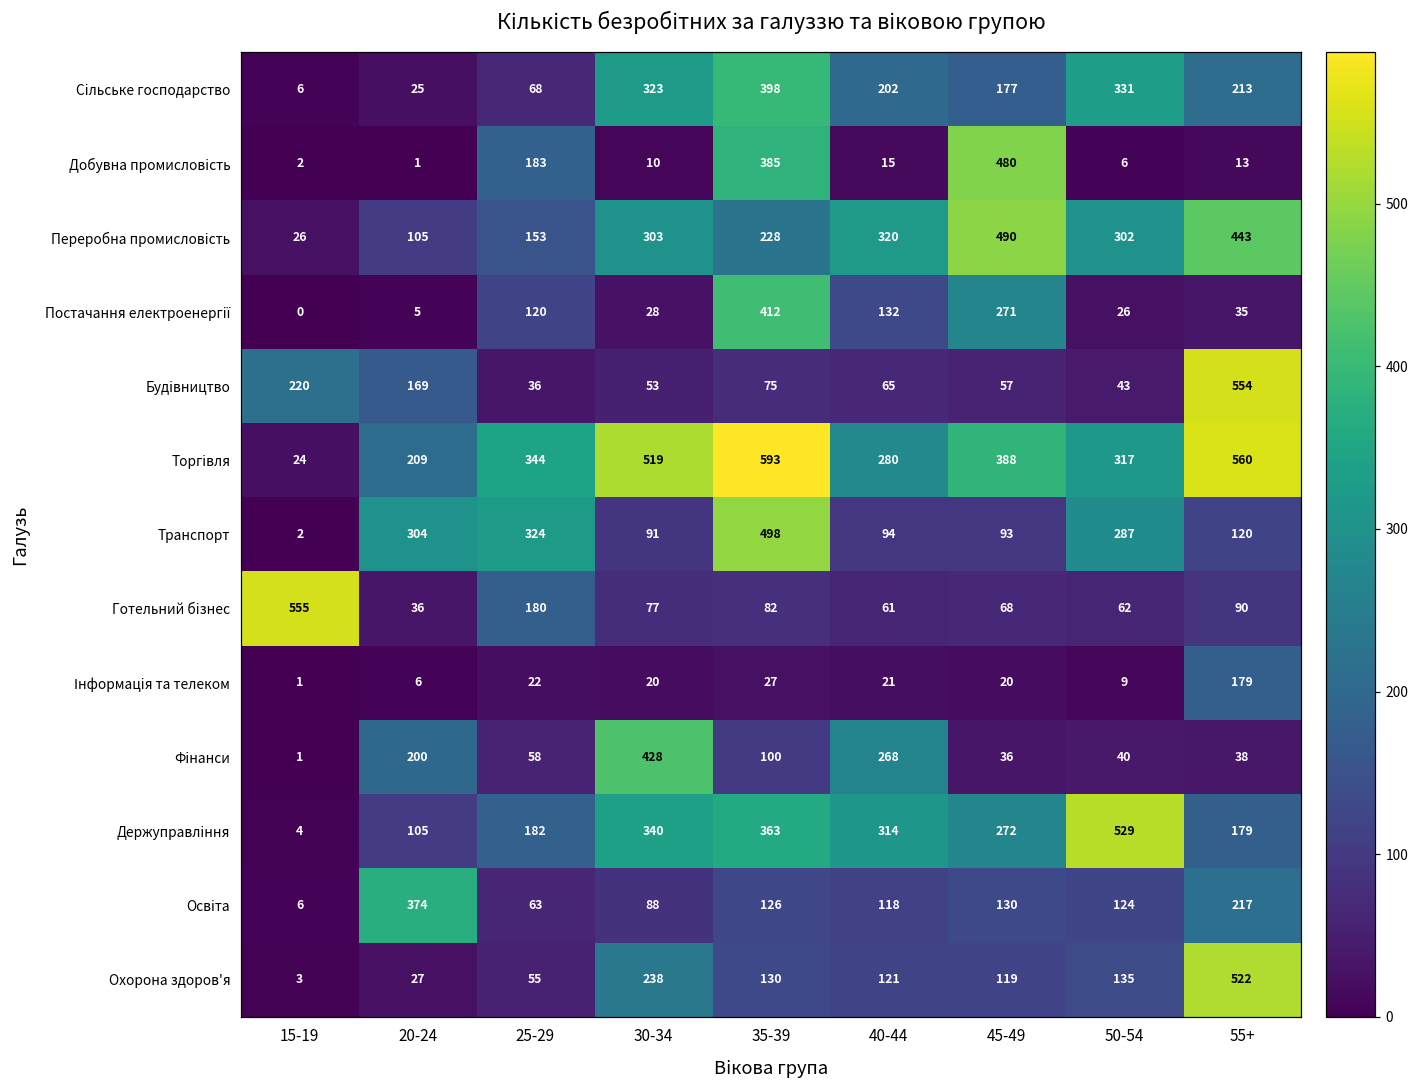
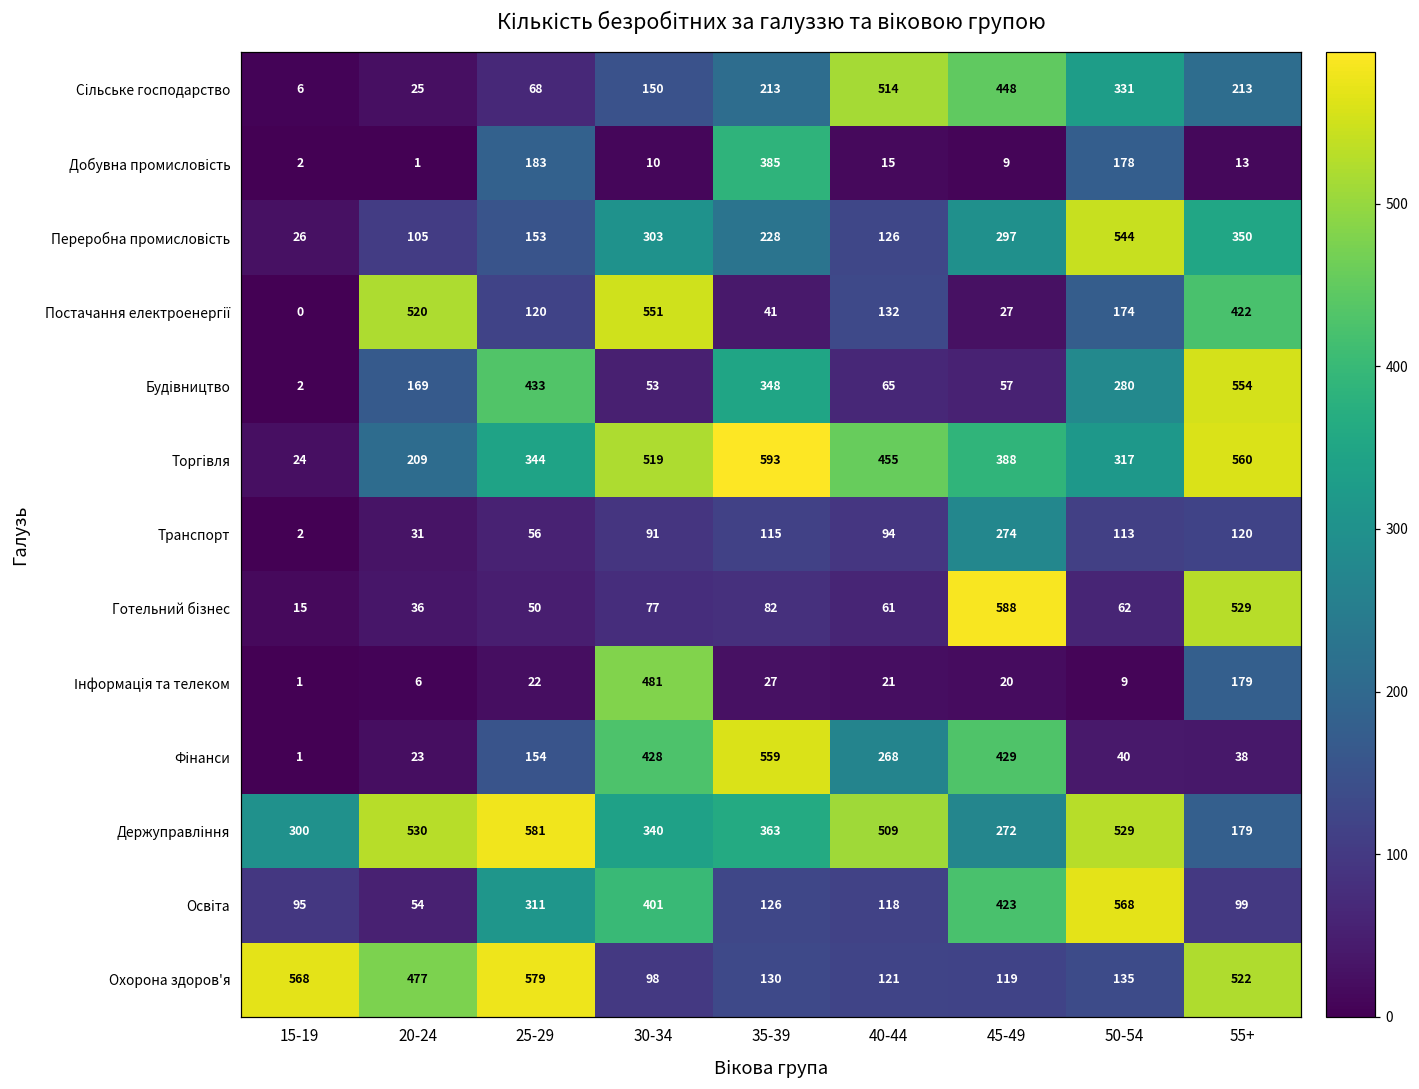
  {
    "Сільське господарство": {
      "15-19": 6,
      "20-24": 25,
      "25-29": 68,
-     "30-34": 323,
-     "35-39": 398,
-     "40-44": 202,
-     "45-49": 177,
+     "30-34": 150,
+     "35-39": 213,
+     "40-44": 514,
+     "45-49": 448,
      "50-54": 331,
      "55+": 213
    },
    "Добувна промисловість": {
      "15-19": 2,
      "20-24": 1,
      "25-29": 183,
      "30-34": 10,
      "35-39": 385,
      "40-44": 15,
-     "45-49": 480,
-     "50-54": 6,
+     "45-49": 9,
+     "50-54": 178,
      "55+": 13
    },
    "Переробна промисловість": {
      "15-19": 26,
      "20-24": 105,
      "25-29": 153,
      "30-34": 303,
      "35-39": 228,
-     "40-44": 320,
-     "45-49": 490,
-     "50-54": 302,
-     "55+": 443
+     "40-44": 126,
+     "45-49": 297,
+     "50-54": 544,
+     "55+": 350
    },
    "Постачання електроенергії": {
      "15-19": 0,
-     "20-24": 5,
+     "20-24": 520,
      "25-29": 120,
-     "30-34": 28,
-     "35-39": 412,
+     "30-34": 551,
+     "35-39": 41,
      "40-44": 132,
-     "45-49": 271,
-     "50-54": 26,
-     "55+": 35
+     "45-49": 27,
+     "50-54": 174,
+     "55+": 422
    },
    "Будівництво": {
-     "15-19": 220,
+     "15-19": 2,
      "20-24": 169,
-     "25-29": 36,
+     "25-29": 433,
      "30-34": 53,
-     "35-39": 75,
+     "35-39": 348,
      "40-44": 65,
      "45-49": 57,
-     "50-54": 43,
+     "50-54": 280,
      "55+": 554
    },
    "Торгівля": {
      "15-19": 24,
      "20-24": 209,
      "25-29": 344,
      "30-34": 519,
      "35-39": 593,
-     "40-44": 280,
+     "40-44": 455,
      "45-49": 388,
      "50-54": 317,
      "55+": 560
    },
    "Транспорт": {
      "15-19": 2,
-     "20-24": 304,
-     "25-29": 324,
+     "20-24": 31,
+     "25-29": 56,
      "30-34": 91,
-     "35-39": 498,
+     "35-39": 115,
      "40-44": 94,
-     "45-49": 93,
-     "50-54": 287,
+     "45-49": 274,
+     "50-54": 113,
      "55+": 120
    },
    "Готельний бізнес": {
-     "15-19": 555,
+     "15-19": 15,
      "20-24": 36,
-     "25-29": 180,
+     "25-29": 50,
      "30-34": 77,
      "35-39": 82,
      "40-44": 61,
-     "45-49": 68,
+     "45-49": 588,
      "50-54": 62,
-     "55+": 90
+     "55+": 529
    },
    "Інформація та телеком": {
      "15-19": 1,
      "20-24": 6,
      "25-29": 22,
-     "30-34": 20,
+     "30-34": 481,
      "35-39": 27,
      "40-44": 21,
      "45-49": 20,
      "50-54": 9,
      "55+": 179
    },
    "Фінанси": {
      "15-19": 1,
-     "20-24": 200,
-     "25-29": 58,
+     "20-24": 23,
+     "25-29": 154,
      "30-34": 428,
-     "35-39": 100,
+     "35-39": 559,
      "40-44": 268,
-     "45-49": 36,
+     "45-49": 429,
      "50-54": 40,
      "55+": 38
    },
    "Держуправління": {
-     "15-19": 4,
-     "20-24": 105,
-     "25-29": 182,
+     "15-19": 300,
+     "20-24": 530,
+     "25-29": 581,
      "30-34": 340,
      "35-39": 363,
-     "40-44": 314,
+     "40-44": 509,
      "45-49": 272,
      "50-54": 529,
      "55+": 179
    },
    "Освіта": {
-     "15-19": 6,
-     "20-24": 374,
-     "25-29": 63,
-     "30-34": 88,
+     "15-19": 95,
+     "20-24": 54,
+     "25-29": 311,
+     "30-34": 401,
      "35-39": 126,
      "40-44": 118,
-     "45-49": 130,
-     "50-54": 124,
-     "55+": 217
+     "45-49": 423,
+     "50-54": 568,
+     "55+": 99
    },
    "Охорона здоров'я": {
-     "15-19": 3,
-     "20-24": 27,
-     "25-29": 55,
-     "30-34": 238,
+     "15-19": 568,
+     "20-24": 477,
+     "25-29": 579,
+     "30-34": 98,
      "35-39": 130,
      "40-44": 121,
      "45-49": 119,
      "50-54": 135,
      "55+": 522
    }
  }
